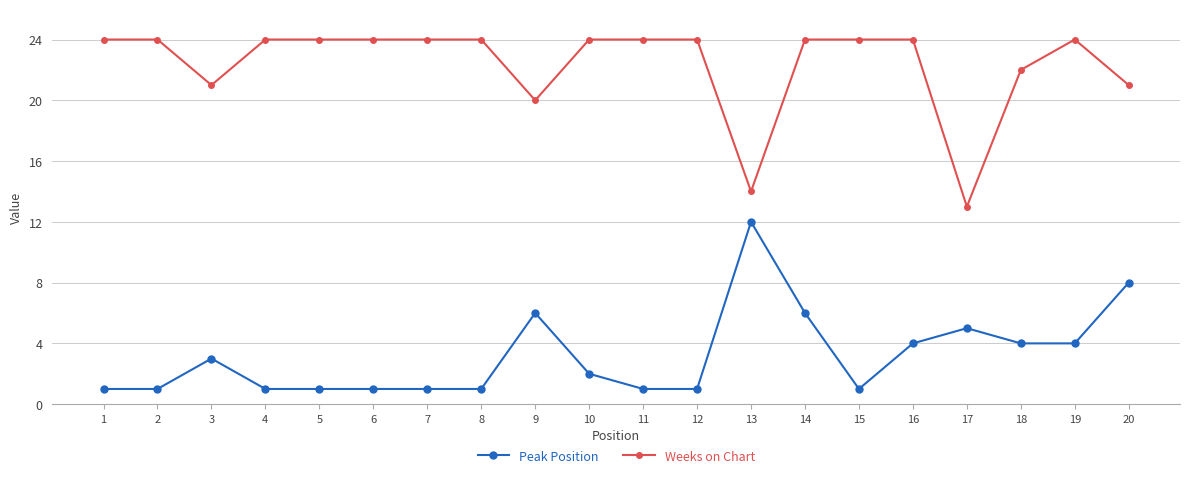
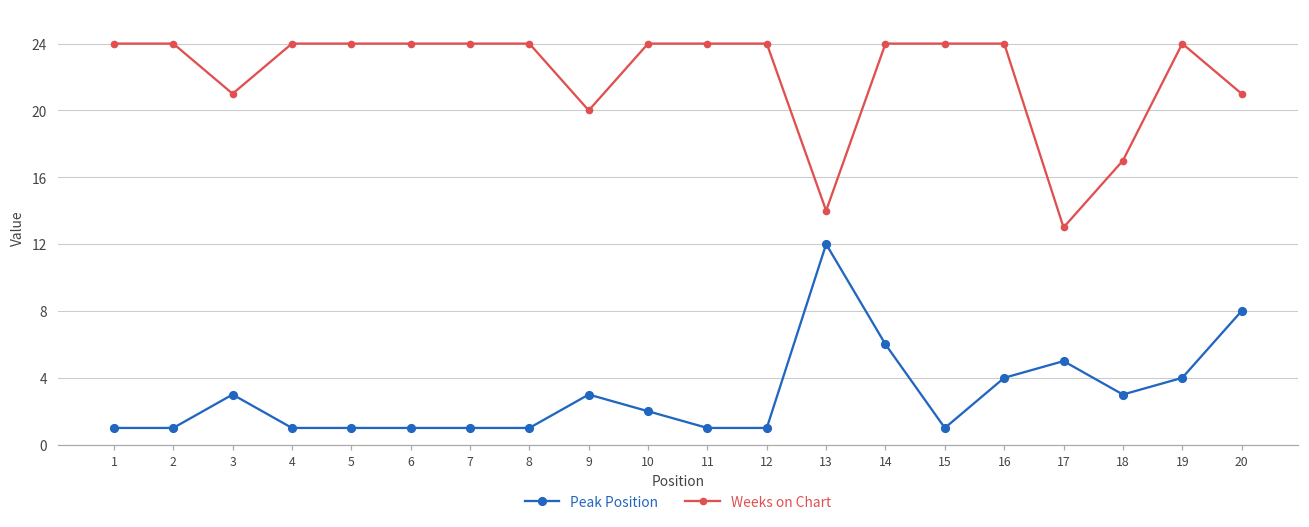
  {
    "Peak Position": {
      "1": 1,
      "2": 1,
      "3": 3,
      "4": 1,
      "5": 1,
      "6": 1,
      "7": 1,
      "8": 1,
-     "9": 6,
+     "9": 3,
      "10": 2,
      "11": 1,
      "12": 1,
      "13": 12,
      "14": 6,
      "15": 1,
      "16": 4,
      "17": 5,
-     "18": 4,
+     "18": 3,
      "19": 4,
      "20": 8
    },
    "Weeks on Chart": {
      "1": 24,
      "2": 24,
      "3": 21,
      "4": 24,
      "5": 24,
      "6": 24,
      "7": 24,
      "8": 24,
      "9": 20,
      "10": 24,
      "11": 24,
      "12": 24,
      "13": 14,
      "14": 24,
      "15": 24,
      "16": 24,
      "17": 13,
-     "18": 22,
+     "18": 17,
      "19": 24,
      "20": 21
    }
  }
